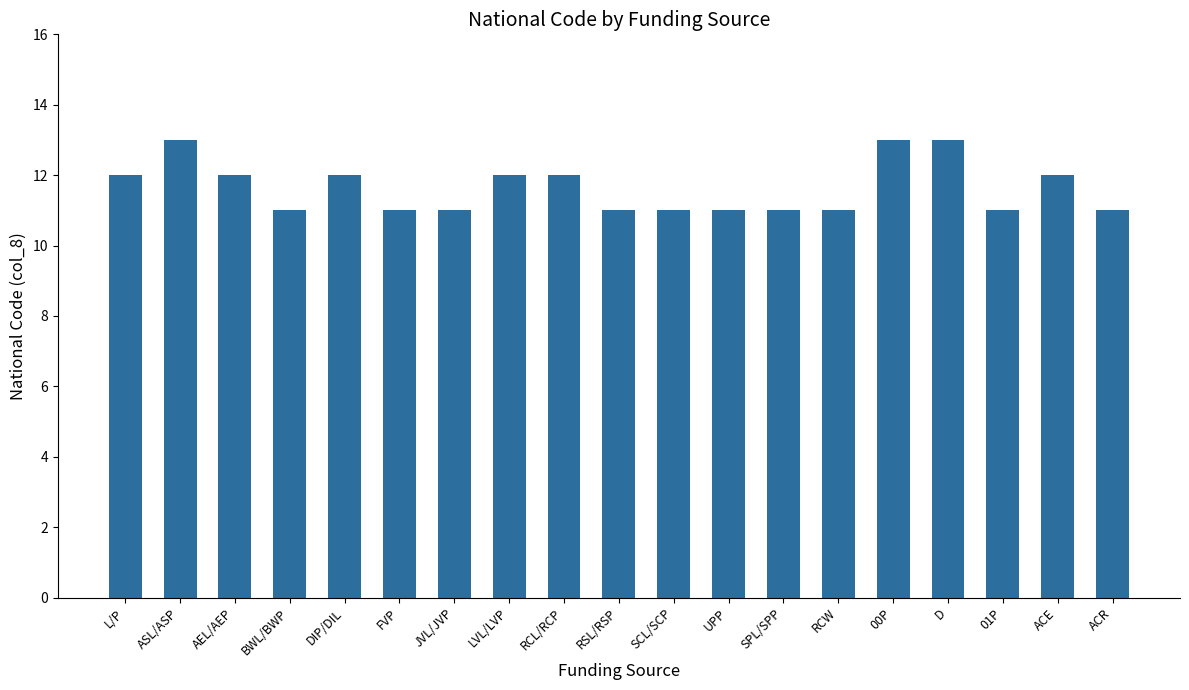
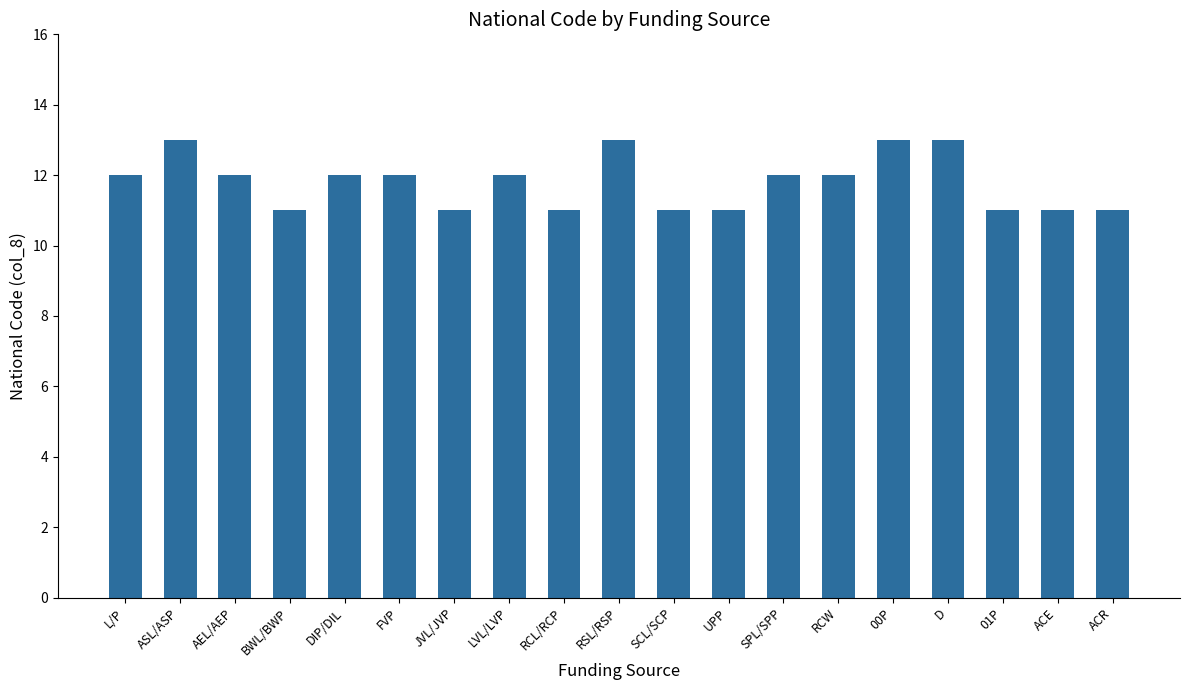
  {
    "L/P": 12,
    "ASL/ASP": 13,
    "AEL/AEP": 12,
    "BWL/BWP": 11,
    "DIP/DIL": 12,
-   "FVP": 11,
+   "FVP": 12,
    "JVL/JVP": 11,
    "LVL/LVP": 12,
-   "RCL/RCP": 12,
-   "RSL/RSP": 11,
+   "RCL/RCP": 11,
+   "RSL/RSP": 13,
    "SCL/SCP": 11,
    "UPP": 11,
-   "SPL/SPP": 11,
-   "RCW": 11,
+   "SPL/SPP": 12,
+   "RCW": 12,
    "00P": 13,
    "D": 13,
    "01P": 11,
-   "ACE": 12,
+   "ACE": 11,
    "ACR": 11
  }
